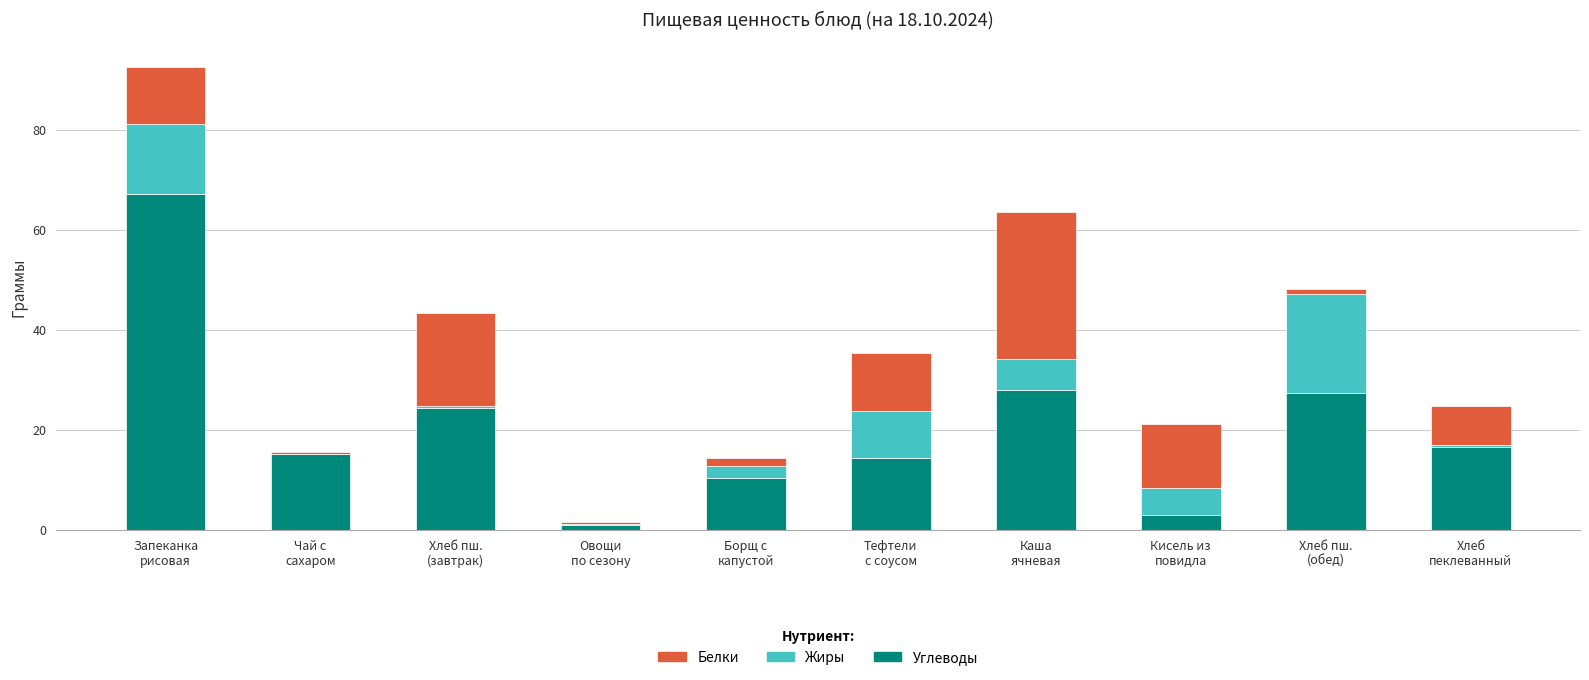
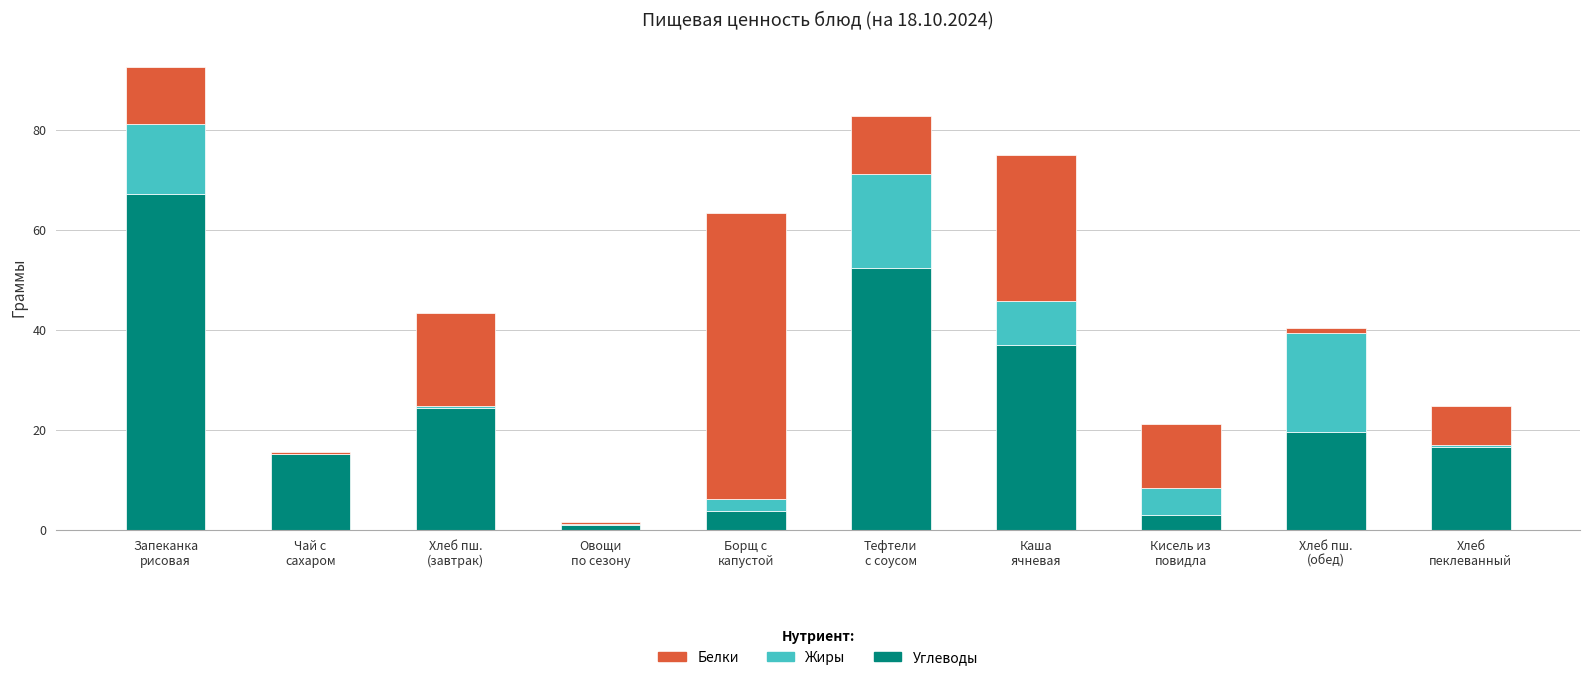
  {
    "Углеводы": {
      "Запеканка рисовая": 67,
      "Чай с сахаром": 15,
      "Хлеб пш. (завтрак)": 24,
      "Овощи по сезону": 1,
-     "Борщ с капустой": 10,
-     "Тефтели с соусом": 14,
-     "Каша ячневая": 28,
+     "Борщ с капустой": 4,
+     "Тефтели с соусом": 52,
+     "Каша ячневая": 37,
      "Кисель из повидла": 3,
-     "Хлеб пш. (обед)": 27,
+     "Хлеб пш. (обед)": 20,
      "Хлеб пеклеванный": 17
    },
    "Жиры": {
      "Запеканка рисовая": 14,
      "Чай с сахаром": 0,
      "Борщ с капустой": 2,
-     "Тефтели с соусом": 9,
-     "Каша ячневая": 6,
+     "Тефтели с соусом": 19,
+     "Каша ячневая": 9,
      "Кисель из повидла": 5,
      "Хлеб пш. (обед)": 20
    },
    "Белки": {
      "Запеканка рисовая": 11,
      "Хлеб пш. (завтрак)": 19,
-     "Борщ с капустой": 2,
+     "Борщ с капустой": 57,
      "Тефтели с соусом": 12,
      "Каша ячневая": 29,
      "Кисель из повидла": 13,
      "Хлеб пш. (обед)": 1,
      "Хлеб пеклеванный": 8
    }
  }
